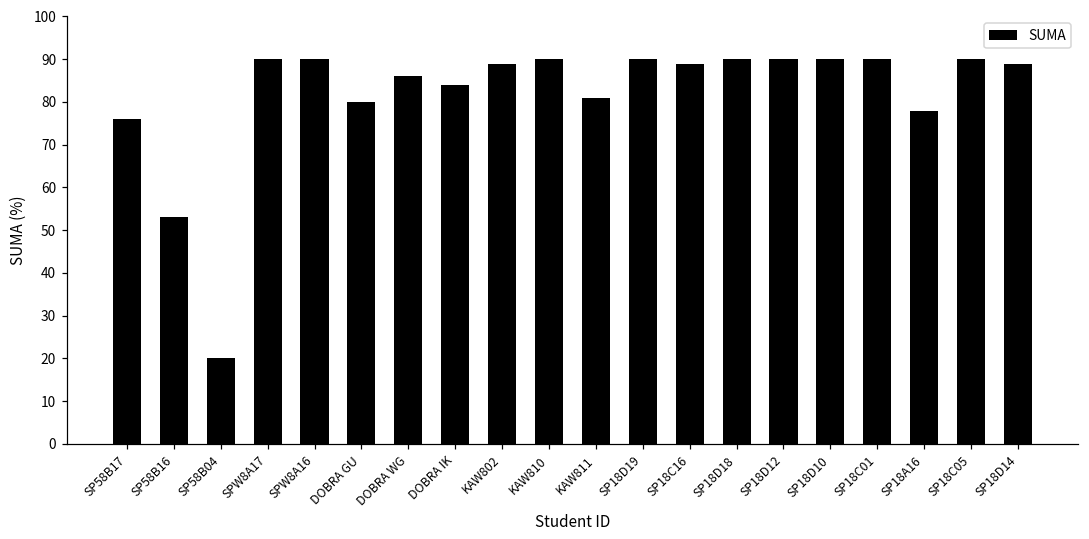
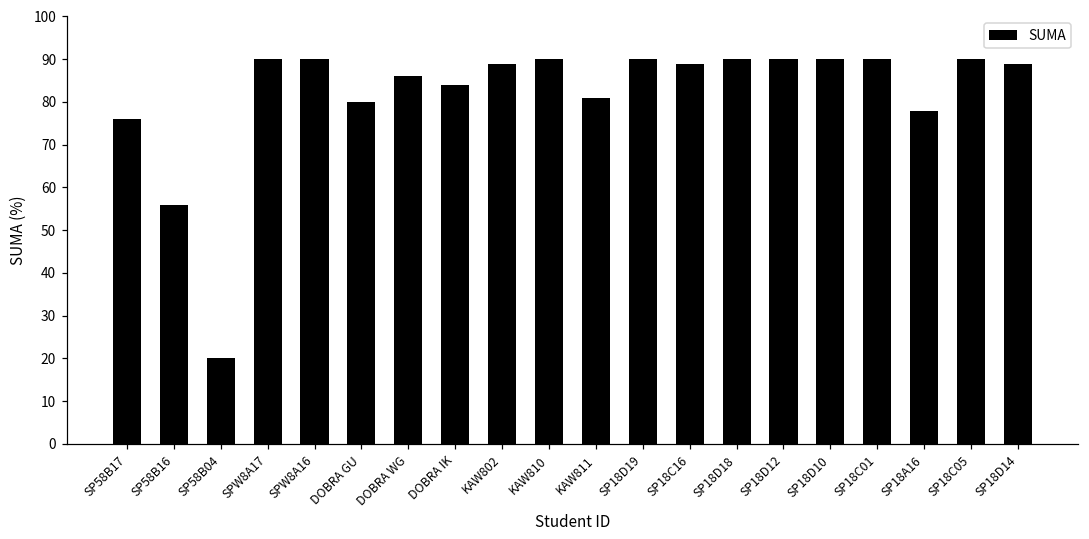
  {
    "SP58B17": 76,
-   "SP58B16": 53,
+   "SP58B16": 56,
    "SP58B04": 20,
    "SPW8A17": 90,
    "SPW8A16": 90,
    "DOBRA GU": 80,
    "DOBRA WG": 86,
    "DOBRA IK": 84,
    "KAW802": 89,
    "KAW810": 90,
    "KAW811": 81,
    "SP18D19": 90,
    "SP18C16": 89,
    "SP18D18": 90,
    "SP18D12": 90,
    "SP18D10": 90,
    "SP18C01": 90,
    "SP18A16": 78,
    "SP18C05": 90,
    "SP18D14": 89
  }
